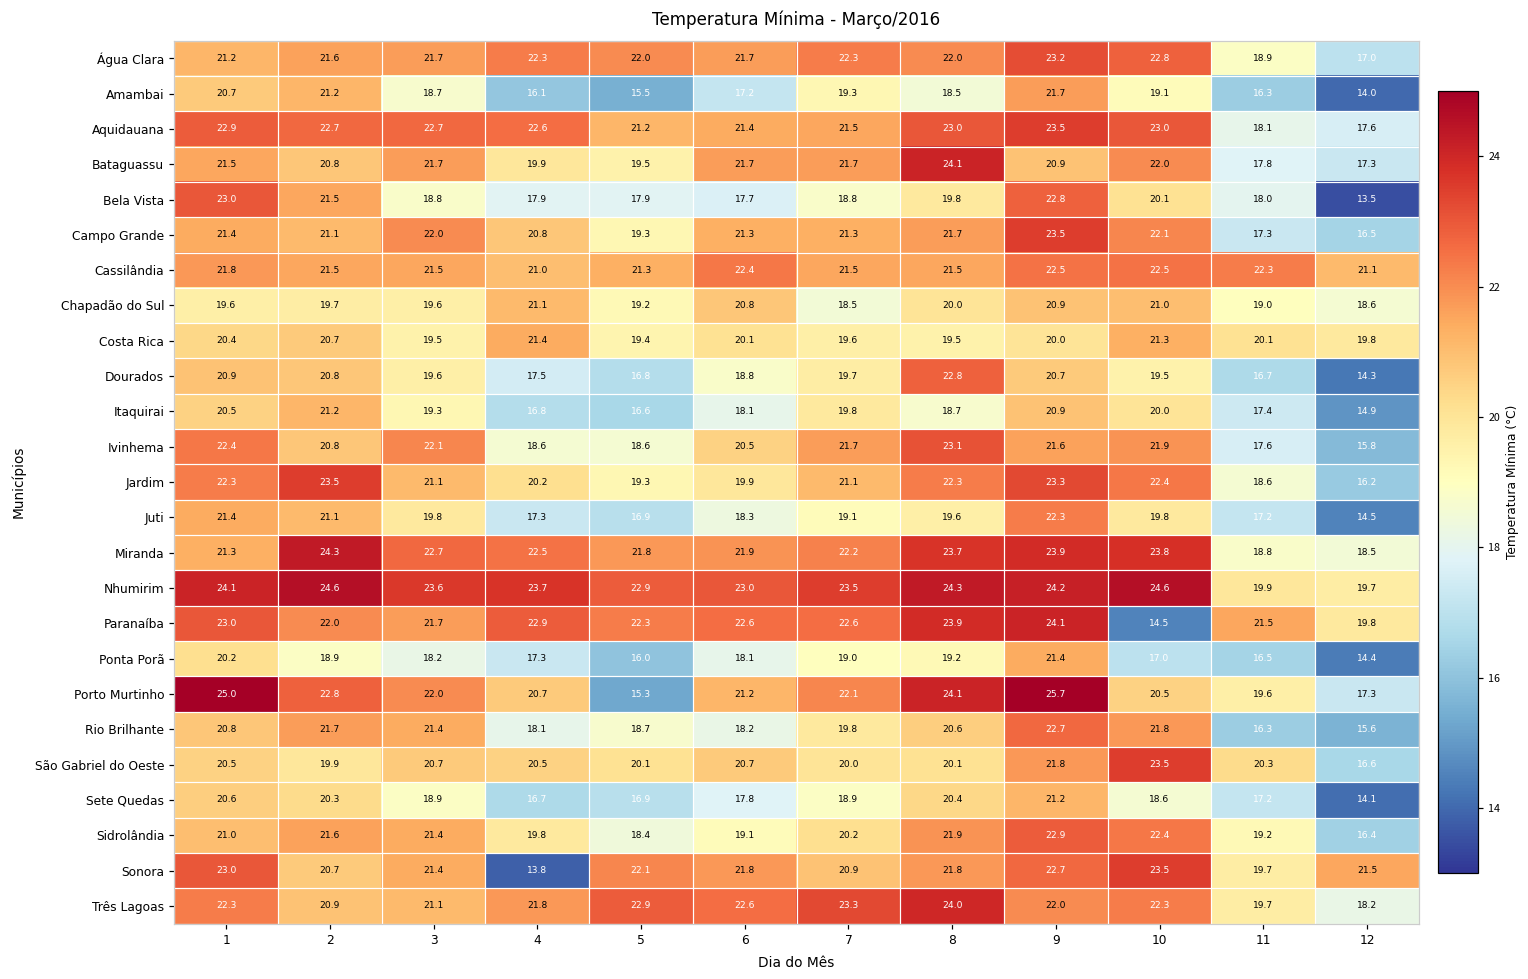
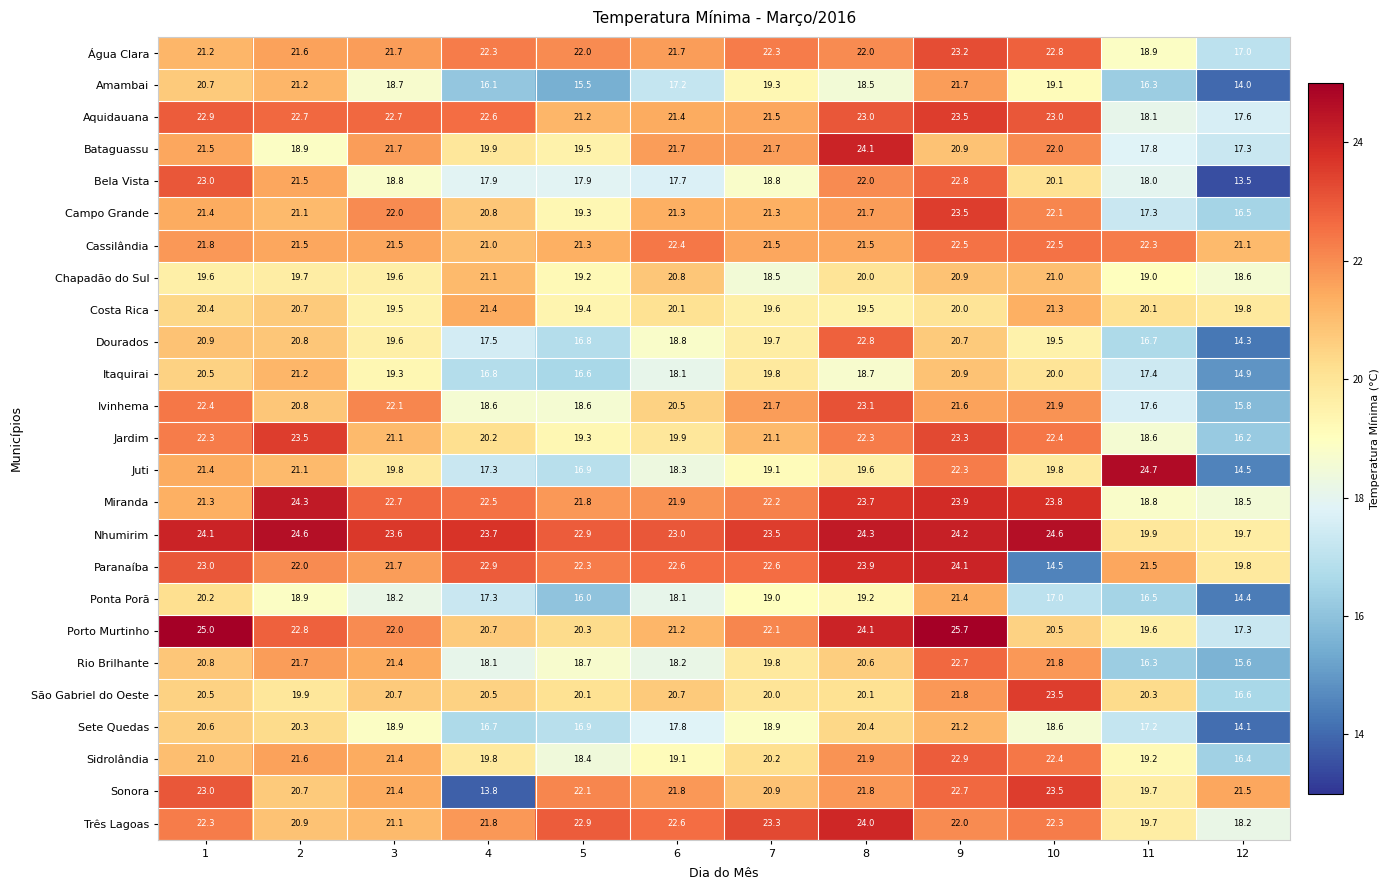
  {
    "Bataguassu": {
      "1": 21.5,
-     "2": 20.8,
+     "2": 18.9,
      "3": 21.7,
      "4": 19.9,
      "5": 19.5,
      "6": 21.7,
      "7": 21.7,
      "8": 24.1,
      "9": 20.9,
      "10": 22.0,
      "11": 17.8,
      "12": 17.3
    },
    "Bela Vista": {
      "1": 23.0,
      "2": 21.5,
      "3": 18.8,
      "4": 17.9,
      "5": 17.9,
      "6": 17.7,
      "7": 18.8,
-     "8": 19.8,
+     "8": 22.0,
      "9": 22.8,
      "10": 20.1,
      "11": 18.0,
      "12": 13.5
    },
    "Juti": {
      "1": 21.4,
      "2": 21.1,
      "3": 19.8,
      "4": 17.3,
      "5": 16.9,
      "6": 18.3,
      "7": 19.1,
      "8": 19.6,
      "9": 22.3,
      "10": 19.8,
-     "11": 17.2,
+     "11": 24.7,
      "12": 14.5
    },
    "Porto Murtinho": {
      "1": 25.0,
      "2": 22.8,
      "3": 22.0,
      "4": 20.7,
-     "5": 15.3,
+     "5": 20.3,
      "6": 21.2,
      "7": 22.1,
      "8": 24.1,
      "9": 25.7,
      "10": 20.5,
      "11": 19.6,
      "12": 17.3
    }
  }
